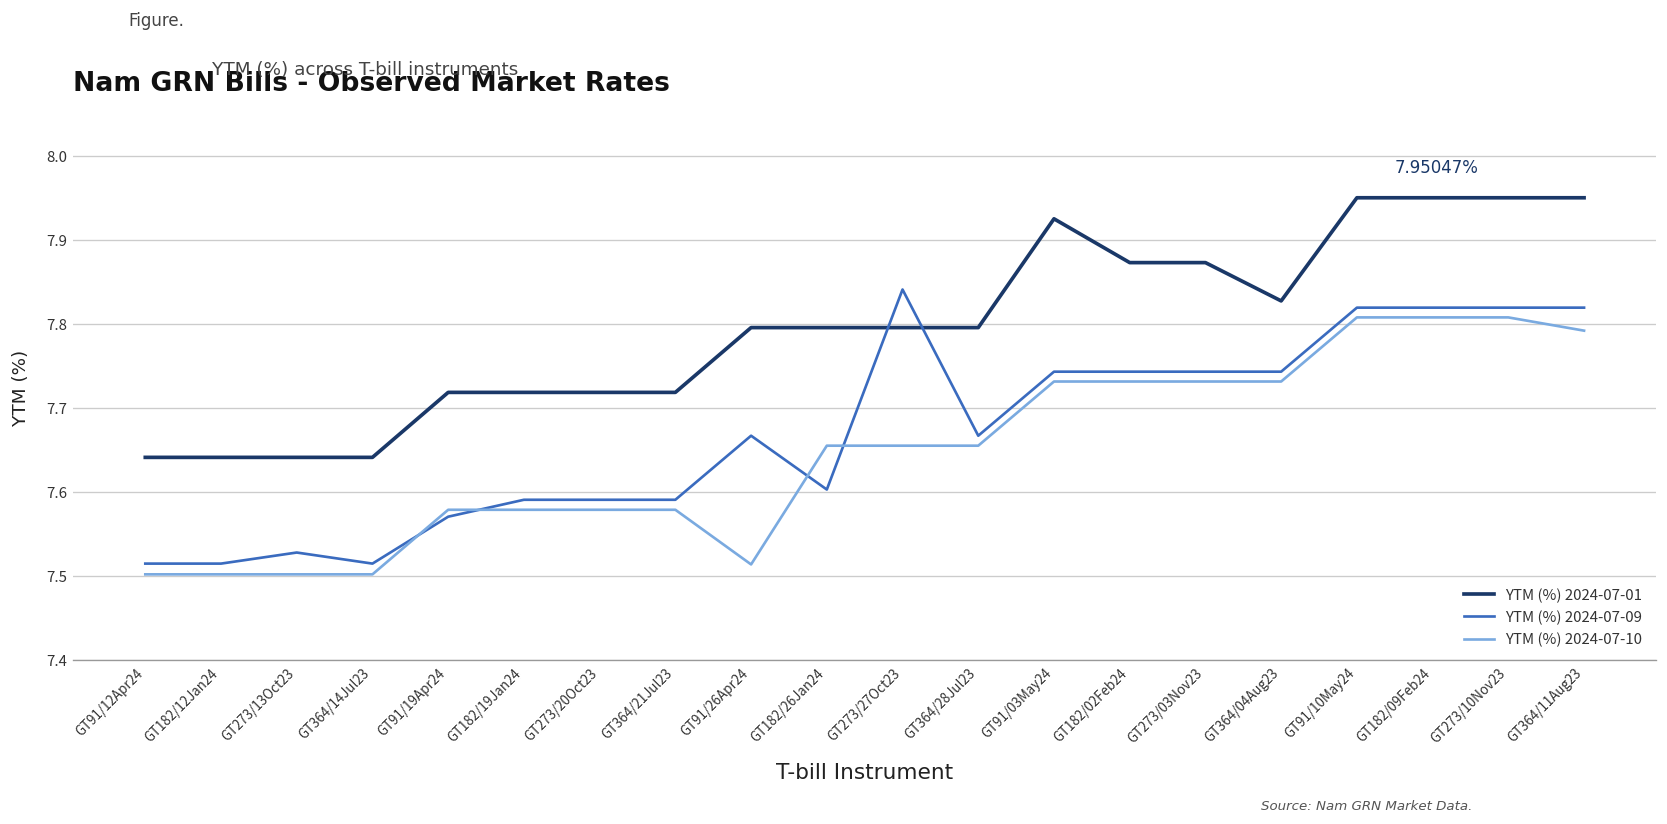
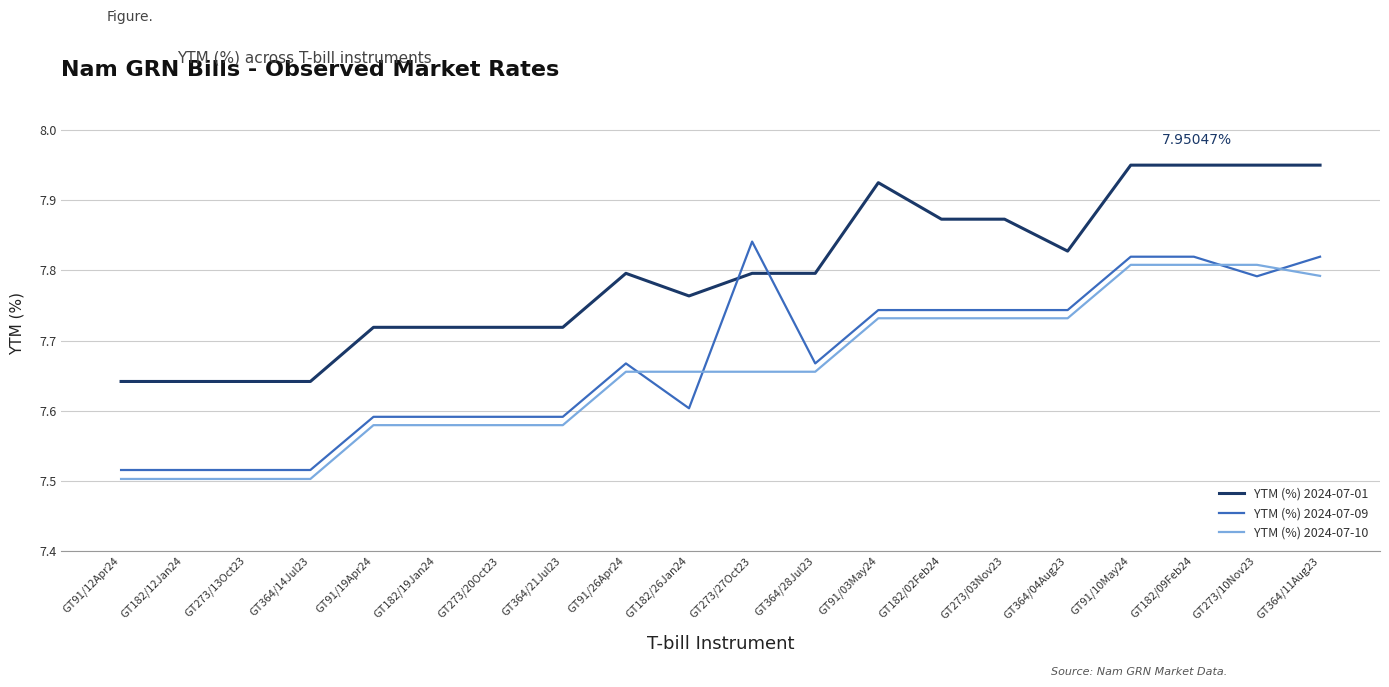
  {
    "YTM (%) 2024-07-01": {
      "GT91/12Apr24": 7.64,
      "GT182/12Jan24": 7.64,
      "GT273/13Oct23": 7.64,
      "GT364/14Jul23": 7.64,
      "GT91/19Apr24": 7.72,
      "GT182/19Jan24": 7.72,
      "GT273/20Oct23": 7.72,
      "GT364/21Jul23": 7.72,
      "GT91/26Apr24": 7.80,
-     "GT182/26Jan24": 7.80,
+     "GT182/26Jan24": 7.76,
      "GT273/27Oct23": 7.80,
      "GT364/28Jul23": 7.80,
      "GT91/03May24": 7.93,
      "GT182/02Feb24": 7.87,
      "GT273/03Nov23": 7.87,
      "GT364/04Aug23": 7.83,
      "GT91/10May24": 7.95,
      "GT273/10Nov23": 7.95,
      "GT364/11Aug23": 7.95
    },
    "YTM (%) 2024-07-09": {
      "GT91/12Apr24": 7.52,
      "GT182/12Jan24": 7.52,
-     "GT273/13Oct23": 7.53,
+     "GT273/13Oct23": 7.52,
      "GT364/14Jul23": 7.52,
-     "GT91/19Apr24": 7.57,
+     "GT91/19Apr24": 7.59,
      "GT182/19Jan24": 7.59,
      "GT273/20Oct23": 7.59,
      "GT364/21Jul23": 7.59,
      "GT91/26Apr24": 7.67,
      "GT182/26Jan24": 7.60,
      "GT273/27Oct23": 7.84,
      "GT364/28Jul23": 7.67,
      "GT91/03May24": 7.74,
      "GT182/02Feb24": 7.74,
      "GT273/03Nov23": 7.74,
      "GT364/04Aug23": 7.74,
      "GT91/10May24": 7.82,
      "GT182/09Feb24": 7.82,
-     "GT273/10Nov23": 7.82,
+     "GT273/10Nov23": 7.79,
      "GT364/11Aug23": 7.82
    },
    "YTM (%) 2024-07-10": {
      "GT91/12Apr24": 7.50,
      "GT182/12Jan24": 7.50,
      "GT273/13Oct23": 7.50,
      "GT364/14Jul23": 7.50,
      "GT91/19Apr24": 7.58,
      "GT182/19Jan24": 7.58,
      "GT273/20Oct23": 7.58,
      "GT364/21Jul23": 7.58,
-     "GT91/26Apr24": 7.51,
+     "GT91/26Apr24": 7.66,
      "GT182/26Jan24": 7.66,
      "GT273/27Oct23": 7.66,
      "GT364/28Jul23": 7.66,
      "GT91/03May24": 7.73,
      "GT182/02Feb24": 7.73,
      "GT273/03Nov23": 7.73,
      "GT364/04Aug23": 7.73,
      "GT91/10May24": 7.81,
      "GT182/09Feb24": 7.81,
      "GT273/10Nov23": 7.81,
      "GT364/11Aug23": 7.79
    }
  }
